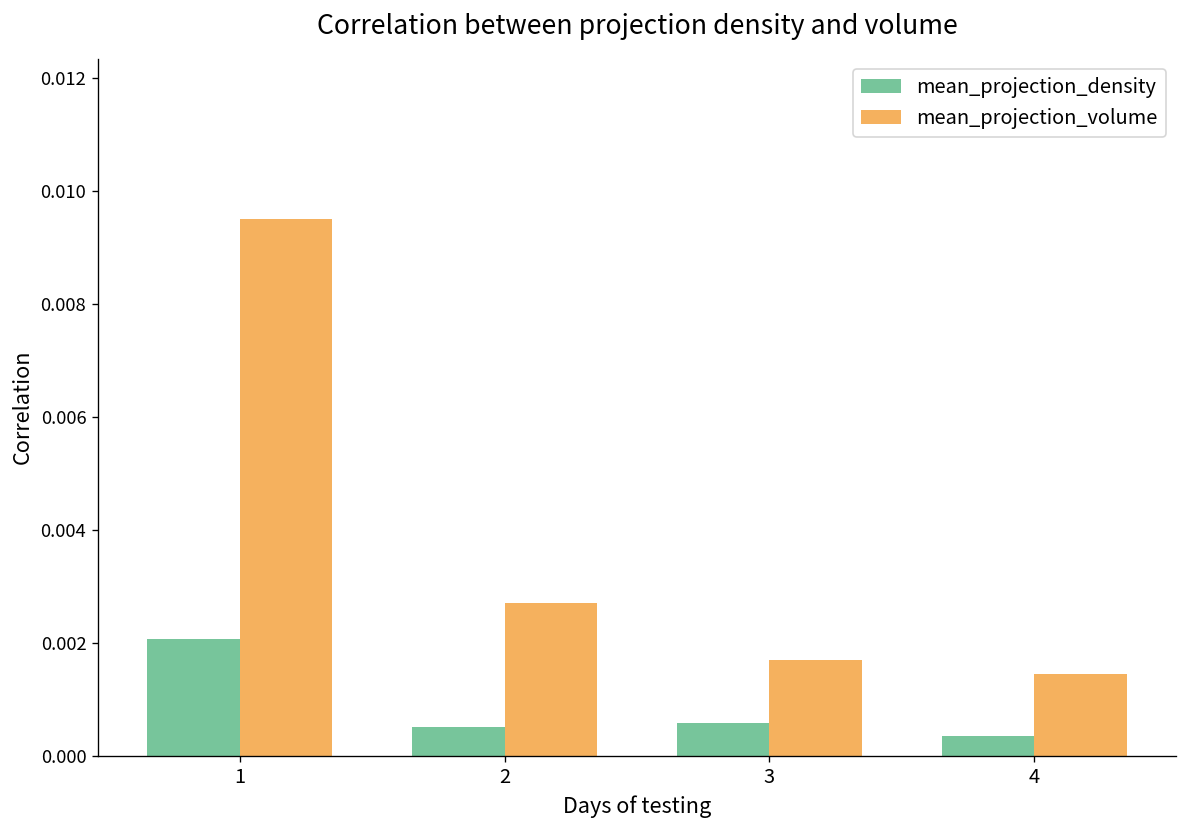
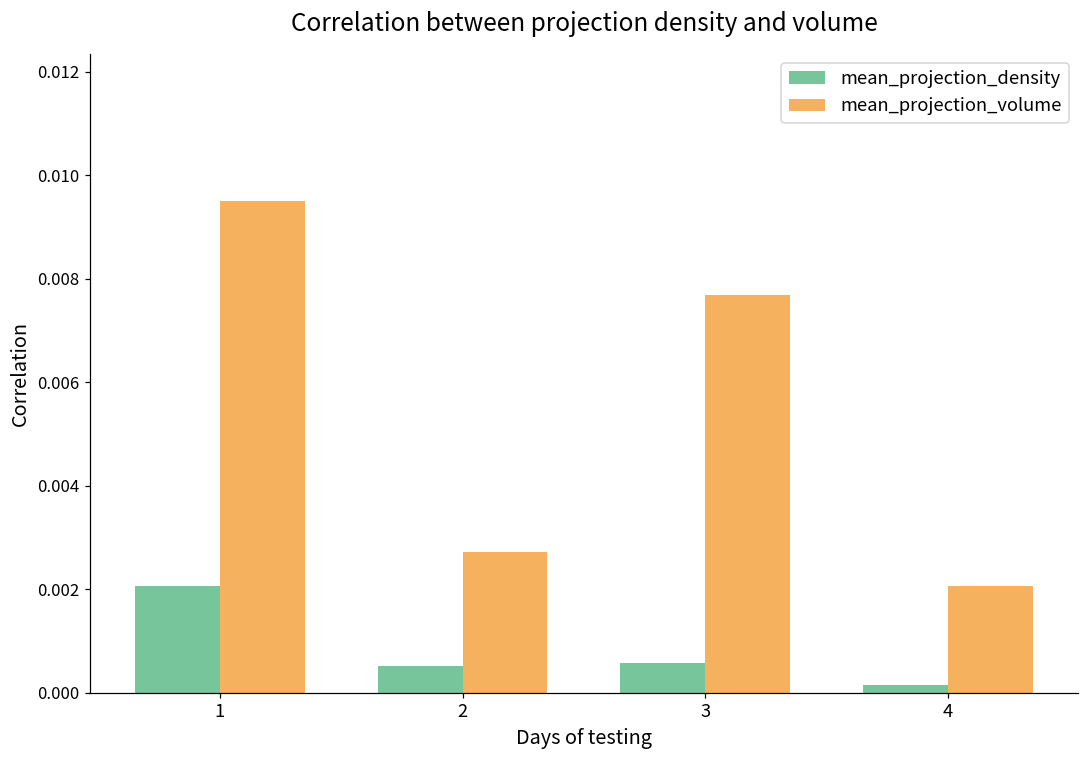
  {
    "mean_projection_density": {
      "1": 0.0021,
      "2": 0.0005,
      "3": 0.0006,
-     "4": 0.0004
+     "4": 0.0002
    },
    "mean_projection_volume": {
      "1": 0.0095,
      "2": 0.0027,
-     "3": 0.0017,
-     "4": 0.0015
+     "3": 0.0077,
+     "4": 0.0021
    }
  }
